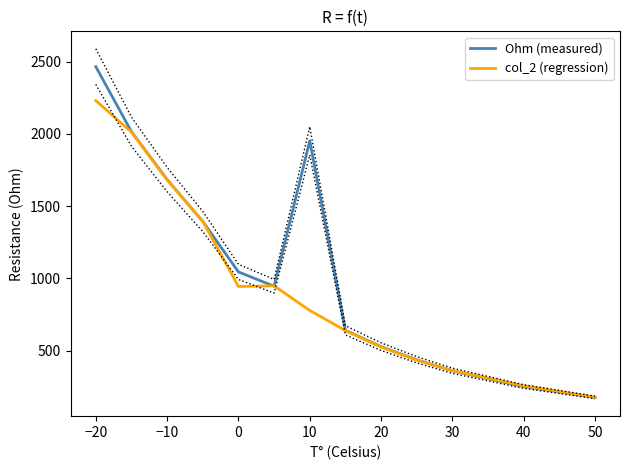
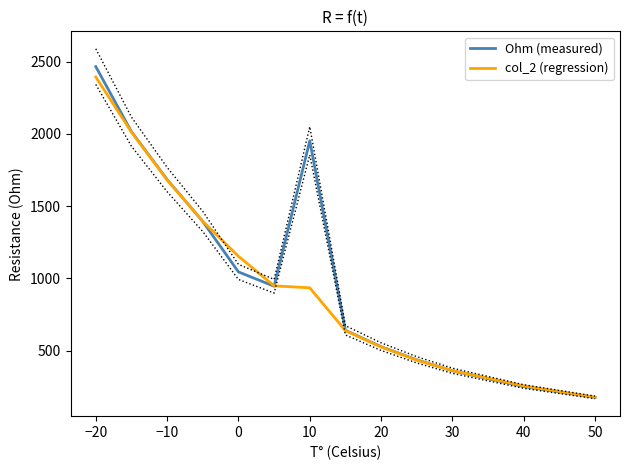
  {
    "Ohm (measured)": {
      "−20": 2470,
      "0": 1050,
      "10": 1950
    },
    "col_2 (regression)": {
-     "−20": 2230,
-     "0": 940,
-     "10": 780
+     "−20": 2390,
+     "0": 1150,
+     "10": 930
    }
  }
